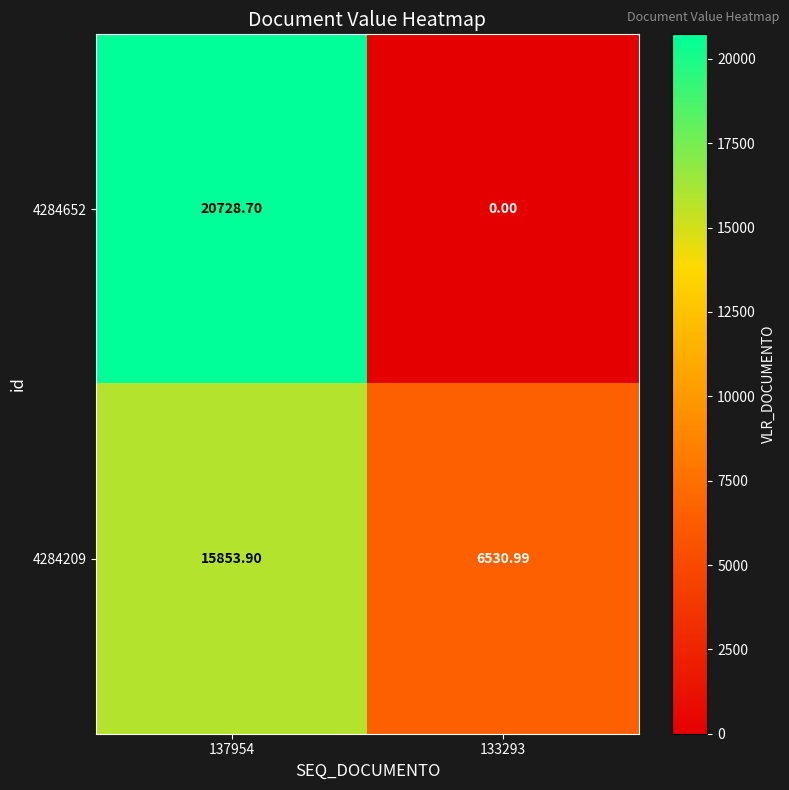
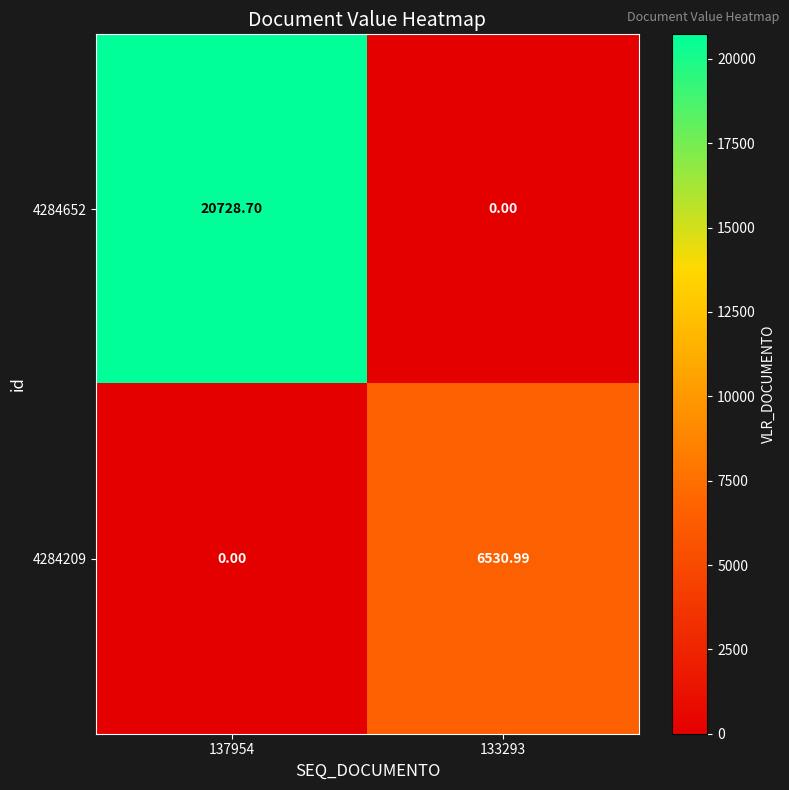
  {
    "4284652": {
      "137954": 20728.70,
      "133293": 0.00
    },
    "4284209": {
-     "137954": 15853.90,
+     "137954": 0.00,
      "133293": 6530.99
    }
  }
